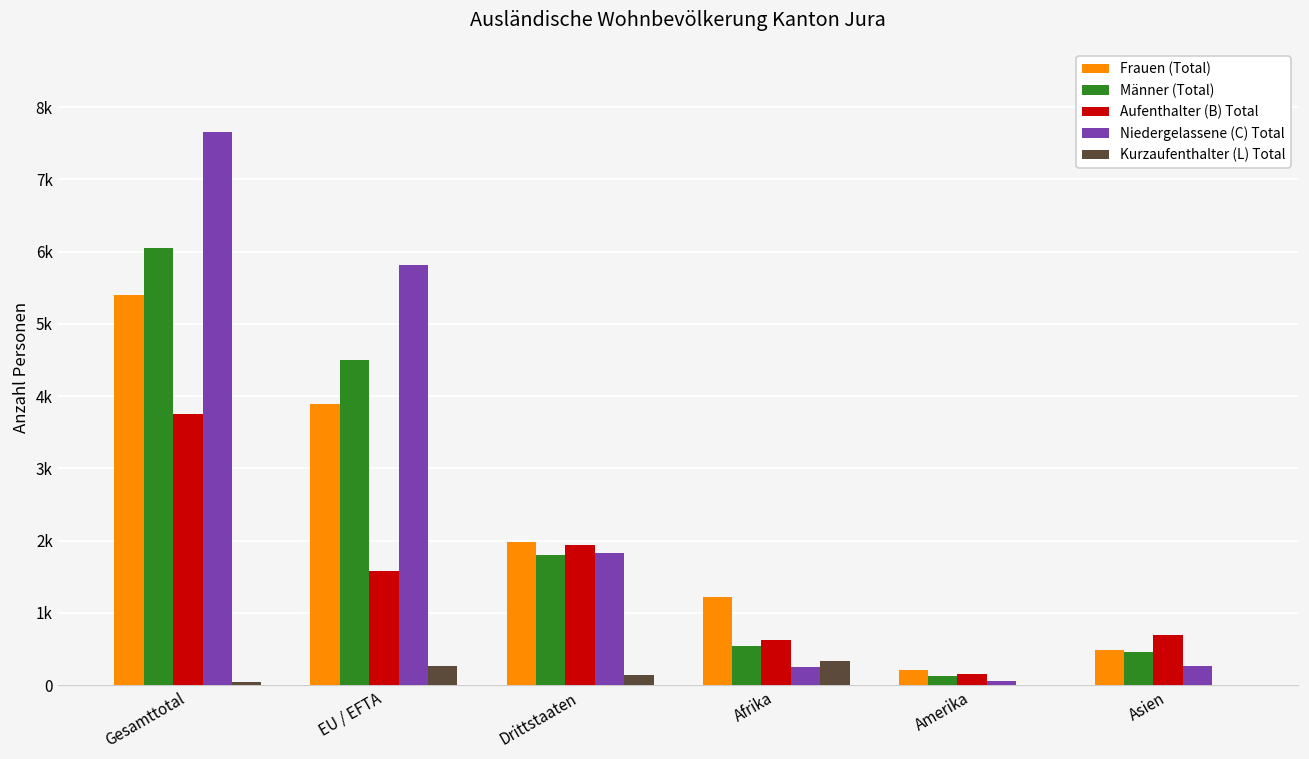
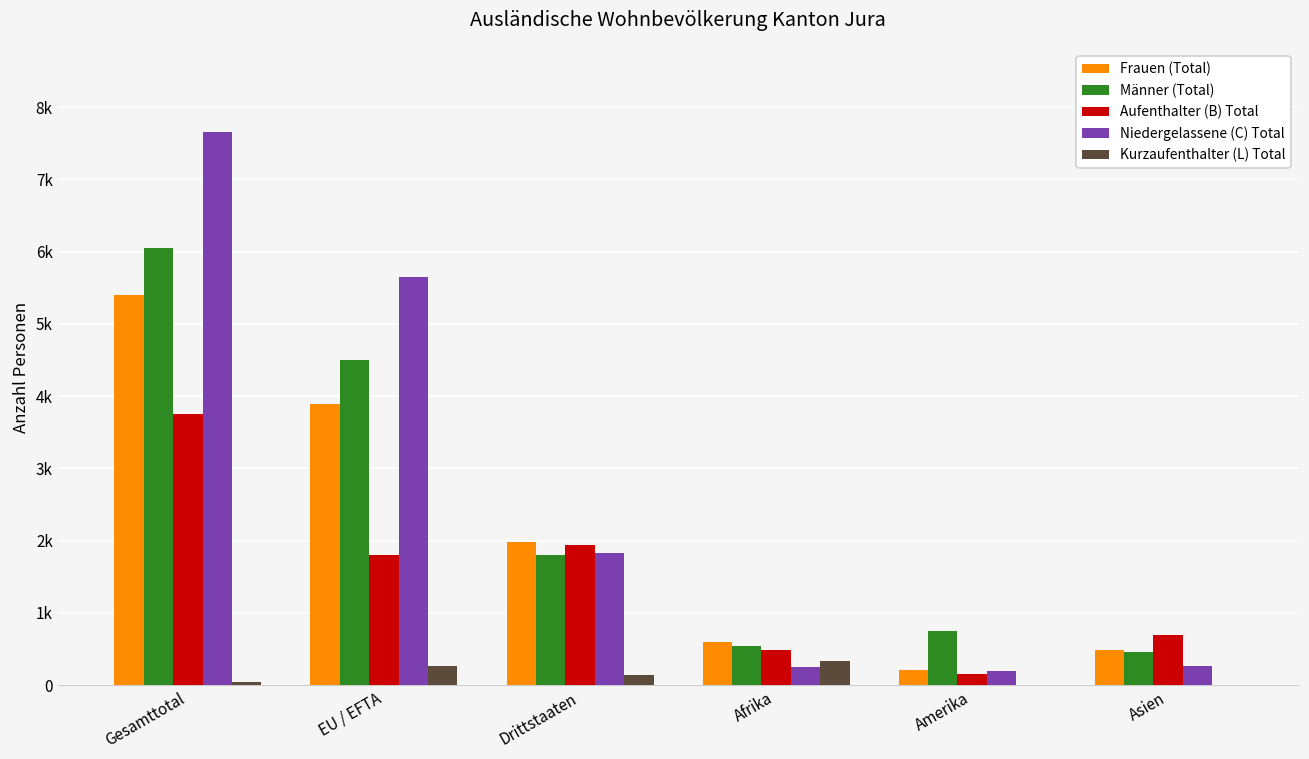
  {
    "Frauen (Total)": {
      "Gesamttotal": 5400,
      "EU / EFTA": 3900,
      "Drittstaaten": 2000,
-     "Afrika": 1200,
+     "Afrika": 600,
      "Amerika": 200,
      "Asien": 500
    },
    "Männer (Total)": {
      "Gesamttotal": 6000,
      "EU / EFTA": 4500,
      "Drittstaaten": 1800,
      "Afrika": 500,
-     "Amerika": 100,
+     "Amerika": 800,
      "Asien": 500
    },
    "Aufenthalter (B) Total": {
      "Gesamttotal": 3700,
-     "EU / EFTA": 1600,
+     "EU / EFTA": 1800,
      "Drittstaaten": 1900,
-     "Afrika": 600,
+     "Afrika": 500,
      "Amerika": 100,
      "Asien": 700
    },
    "Niedergelassene (C) Total": {
      "Gesamttotal": 7700,
-     "EU / EFTA": 5800,
+     "EU / EFTA": 5700,
      "Drittstaaten": 1800,
      "Afrika": 300,
-     "Amerika": 100,
+     "Amerika": 200,
      "Asien": 300
    },
    "Kurzaufenthalter (L) Total": {
      "Gesamttotal": 0,
      "EU / EFTA": 300,
      "Drittstaaten": 100,
      "Afrika": 300,
      "Asien": 0
    }
  }
